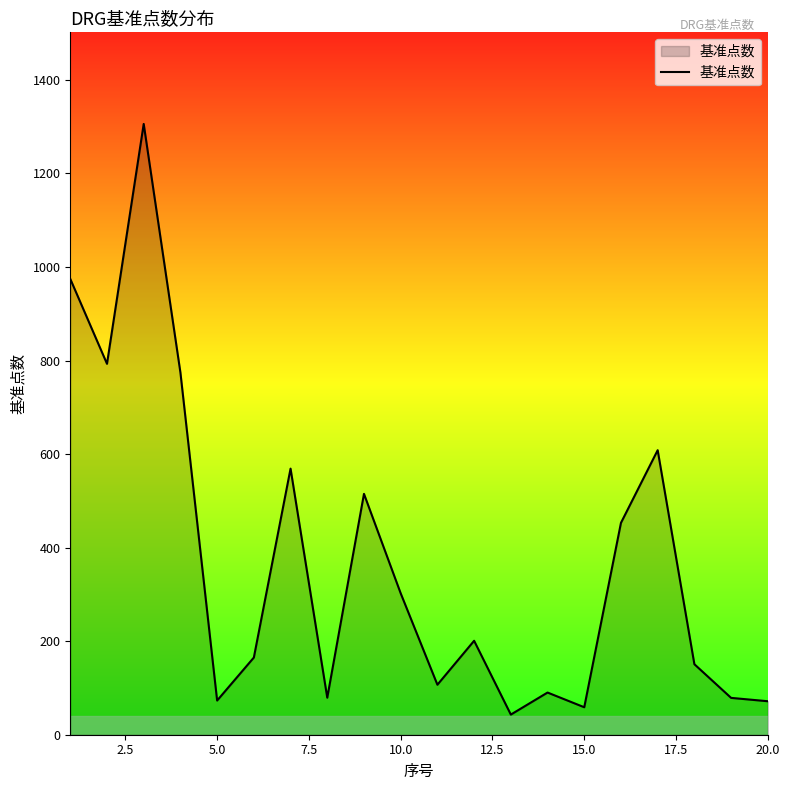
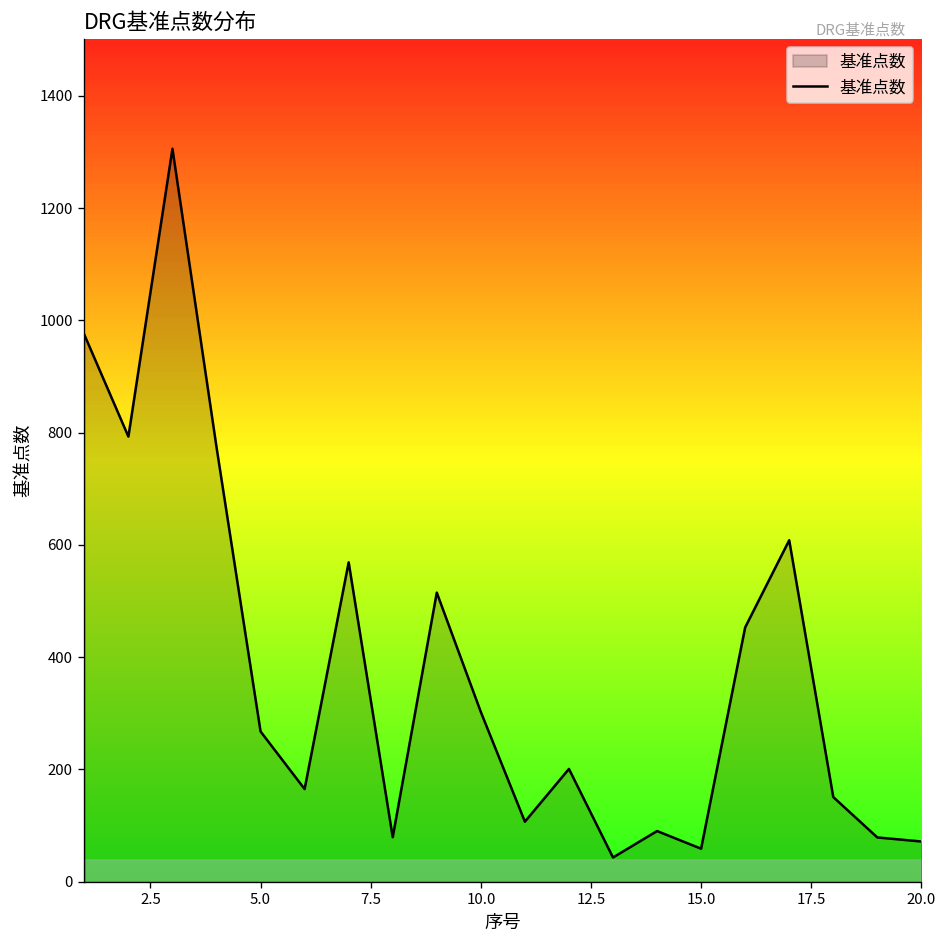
  {
-   "5.0": 70,
+   "5.0": 270,
    "10.0": 300,
    "15.0": 60,
    "20.0": 70
  }
